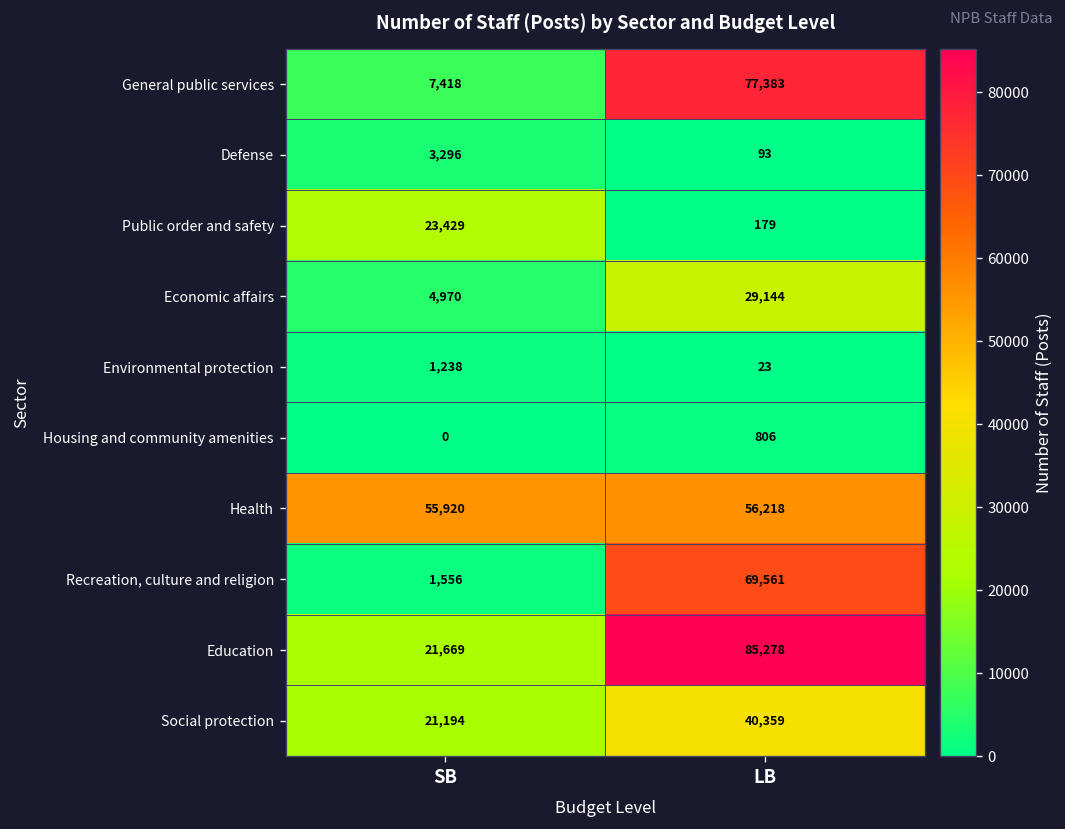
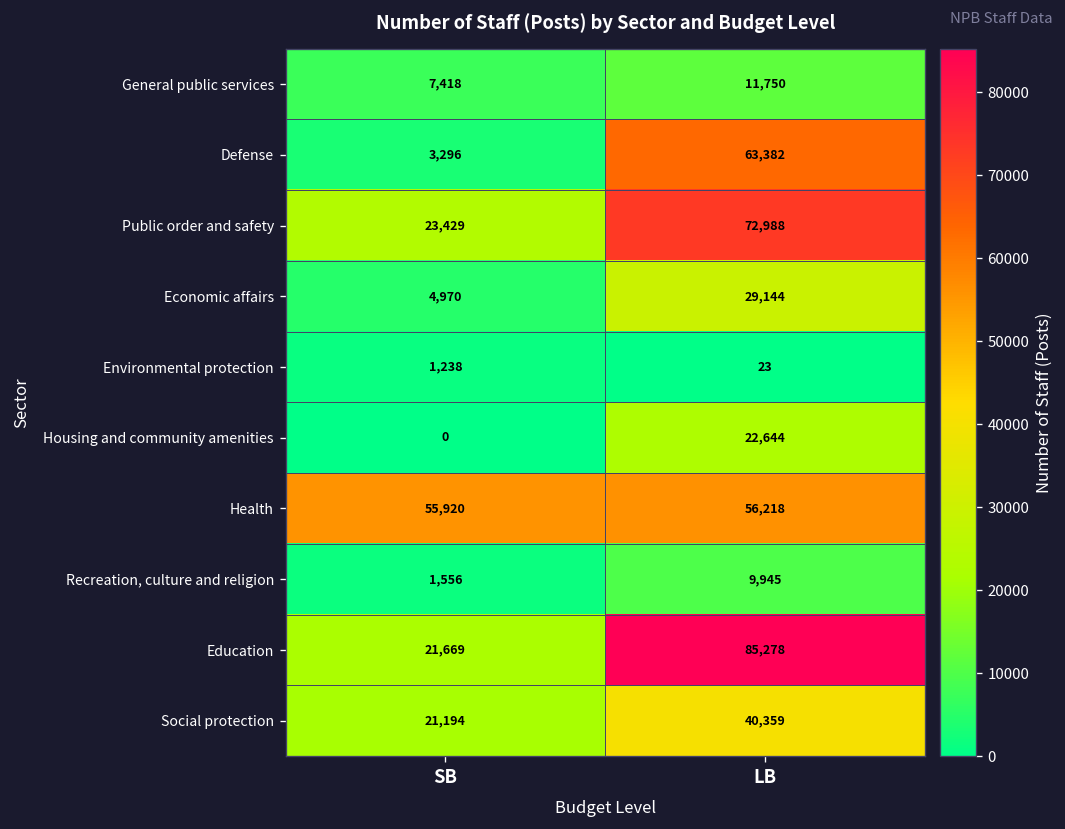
  {
    "General public services": {
      "SB": "7,418",
-     "LB": "77,383"
+     "LB": "11,750"
    },
    "Defense": {
      "SB": "3,296",
-     "LB": "93"
+     "LB": "63,382"
    },
    "Public order and safety": {
      "SB": "23,429",
-     "LB": "179"
+     "LB": "72,988"
    },
    "Economic affairs": {
      "SB": "4,970",
      "LB": "29,144"
    },
    "Environmental protection": {
      "SB": "1,238",
      "LB": "23"
    },
    "Housing and community amenities": {
      "SB": "0",
-     "LB": "806"
+     "LB": "22,644"
    },
    "Health": {
      "SB": "55,920",
      "LB": "56,218"
    },
    "Recreation, culture and religion": {
      "SB": "1,556",
-     "LB": "69,561"
+     "LB": "9,945"
    },
    "Education": {
      "SB": "21,669",
      "LB": "85,278"
    },
    "Social protection": {
      "SB": "21,194",
      "LB": "40,359"
    }
  }
